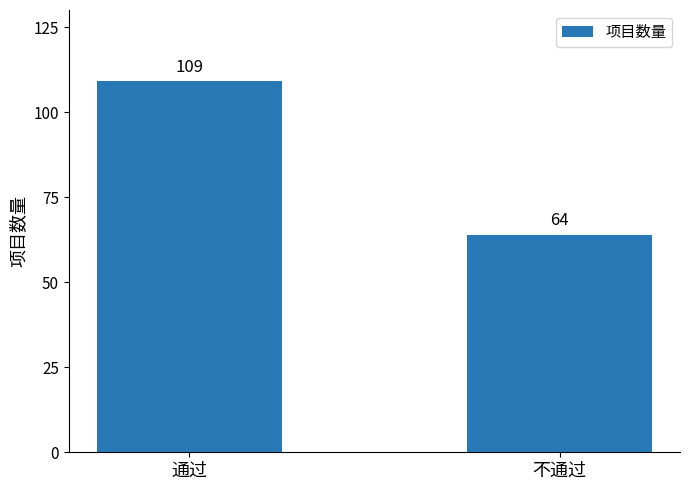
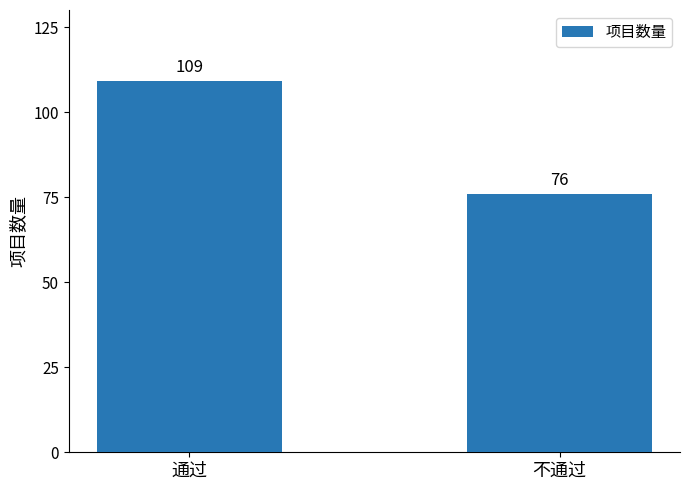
  {
    "通过": 109,
-   "不通过": 64
+   "不通过": 76
  }
